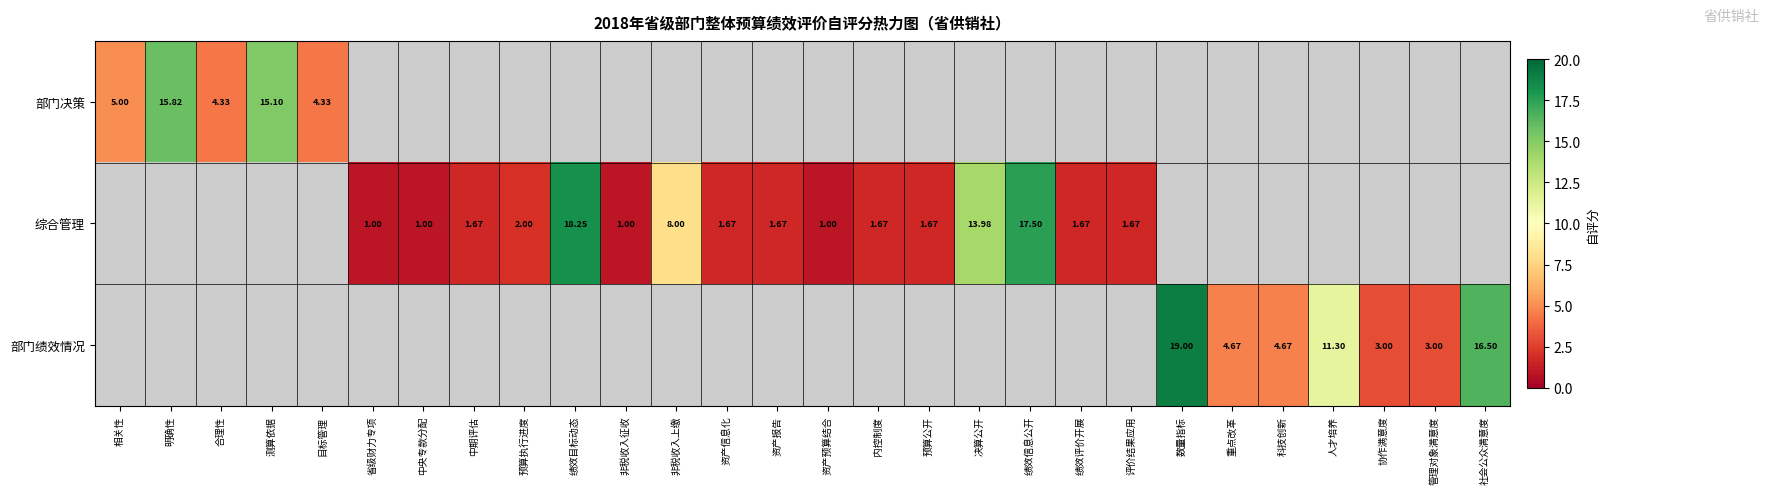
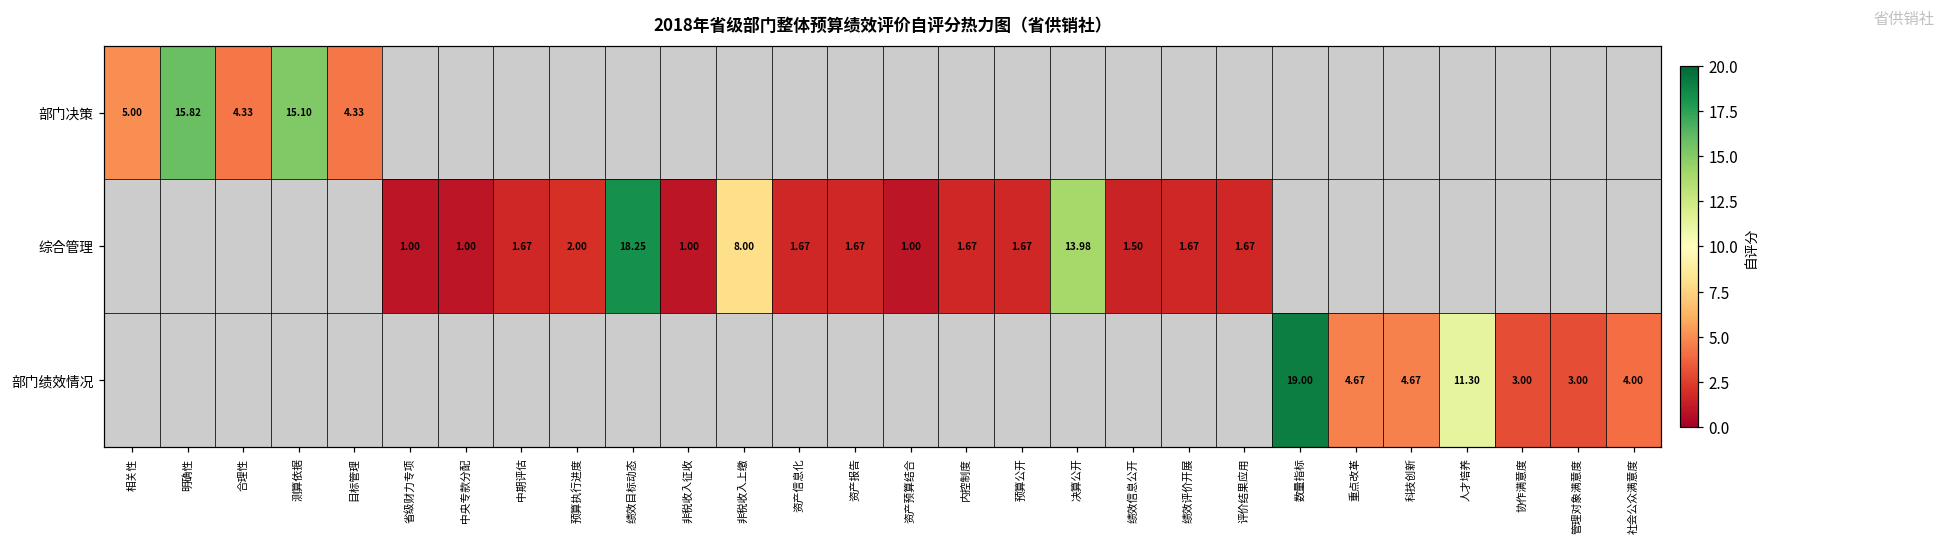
  {
    "部门决策": {
      "相关性": 5.00,
      "明确性": 15.82,
      "合理性": 4.33,
      "测算依据": 15.10,
      "目标管理": 4.33
    },
    "综合管理": {
      "省级财力专项": 1.00,
      "中央专款分配": 1.00,
      "中期评估": 1.67,
      "预算执行进度": 2.00,
      "绩效目标动态": 18.25,
      "非税收入征收": 1.00,
      "非税收入上缴": 8.00,
      "资产信息化": 1.67,
      "资产报告": 1.67,
      "资产预算结合": 1.00,
      "内控制度": 1.67,
      "预算公开": 1.67,
      "决算公开": 13.98,
-     "绩效信息公开": 17.50,
+     "绩效信息公开": 1.50,
      "绩效评价开展": 1.67,
      "评价结果应用": 1.67
    },
    "部门绩效情况": {
      "数量指标": 19.00,
      "重点改革": 4.67,
      "科技创新": 4.67,
      "人才培养": 11.30,
      "协作满意度": 3.00,
      "管理对象满意度": 3.00,
-     "社会公众满意度": 16.50
+     "社会公众满意度": 4.00
    }
  }
